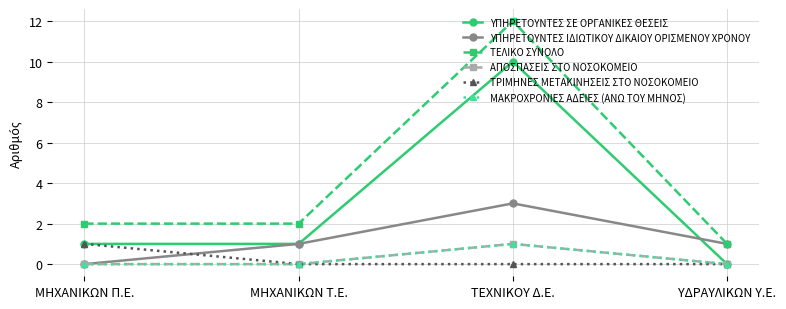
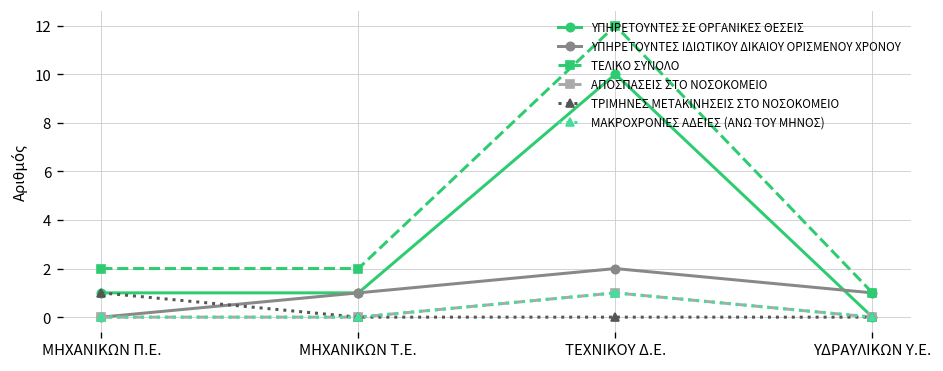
  {
    "ΥΠΗΡΕΤΟΥΝΤΕΣ ΙΔΙΩΤΙΚΟΥ ΔΙΚΑΙΟΥ ΟΡΙΣΜΕΝΟΥ ΧΡΟΝΟΥ": {
-     "ΤΕΧΝΙΚΟΥ Δ.Ε.": 3
+     "ΤΕΧΝΙΚΟΥ Δ.Ε.": 2
    },
    "ΤΡΙΜΗΝΕΣ ΜΕΤΑΚΙΝΗΣΕΙΣ ΣΤΟ ΝΟΣΟΚΟΜΕΙΟ": {
      "ΤΕΧΝΙΚΟΥ Δ.Ε.": 0
    }
  }
